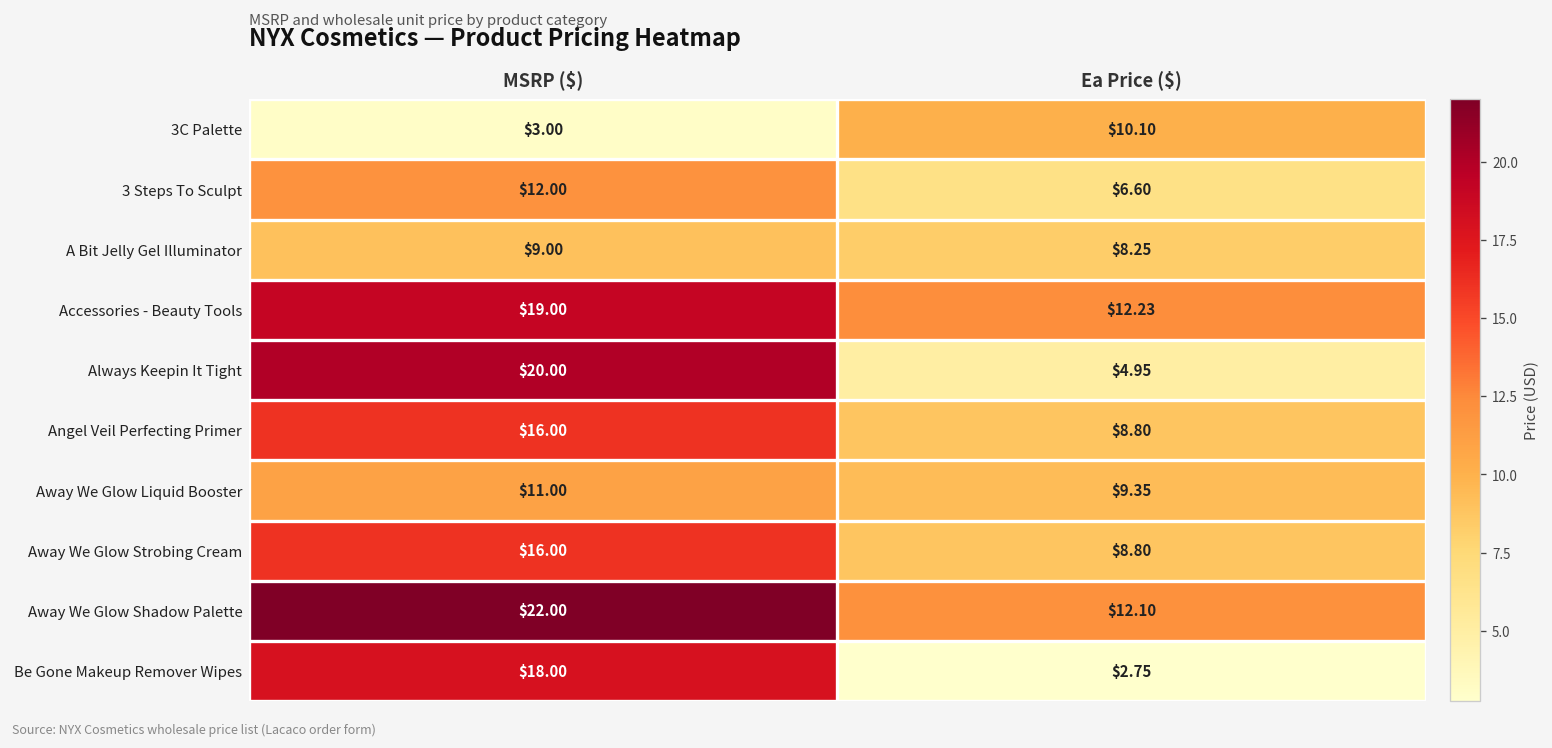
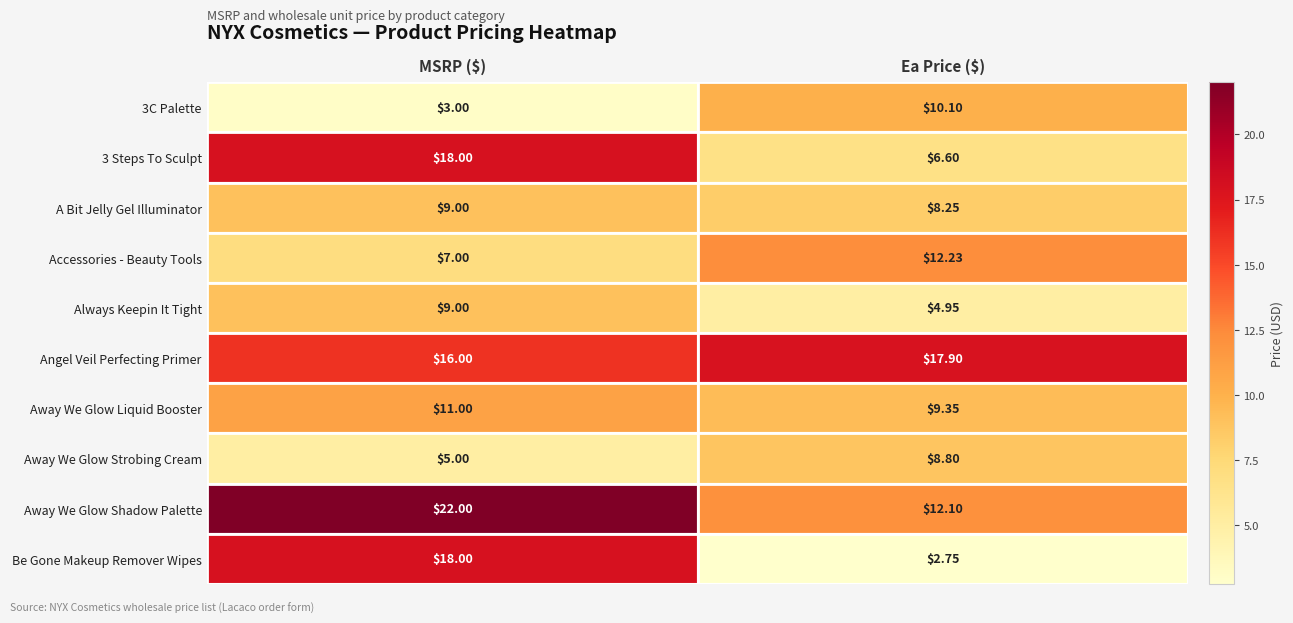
  {
    "3C Palette": {
      "MSRP ($)": "$3.00",
      "Ea Price ($)": "$10.10"
    },
    "3 Steps To Sculpt": {
-     "MSRP ($)": "$12.00",
+     "MSRP ($)": "$18.00",
      "Ea Price ($)": "$6.60"
    },
    "A Bit Jelly Gel Illuminator": {
      "MSRP ($)": "$9.00",
      "Ea Price ($)": "$8.25"
    },
    "Accessories - Beauty Tools": {
-     "MSRP ($)": "$19.00",
+     "MSRP ($)": "$7.00",
      "Ea Price ($)": "$12.23"
    },
    "Always Keepin It Tight": {
-     "MSRP ($)": "$20.00",
+     "MSRP ($)": "$9.00",
      "Ea Price ($)": "$4.95"
    },
    "Angel Veil Perfecting Primer": {
      "MSRP ($)": "$16.00",
-     "Ea Price ($)": "$8.80"
+     "Ea Price ($)": "$17.90"
    },
    "Away We Glow Liquid Booster": {
      "MSRP ($)": "$11.00",
      "Ea Price ($)": "$9.35"
    },
    "Away We Glow Strobing Cream": {
-     "MSRP ($)": "$16.00",
+     "MSRP ($)": "$5.00",
      "Ea Price ($)": "$8.80"
    },
    "Away We Glow Shadow Palette": {
      "MSRP ($)": "$22.00",
      "Ea Price ($)": "$12.10"
    },
    "Be Gone Makeup Remover Wipes": {
      "MSRP ($)": "$18.00",
      "Ea Price ($)": "$2.75"
    }
  }
